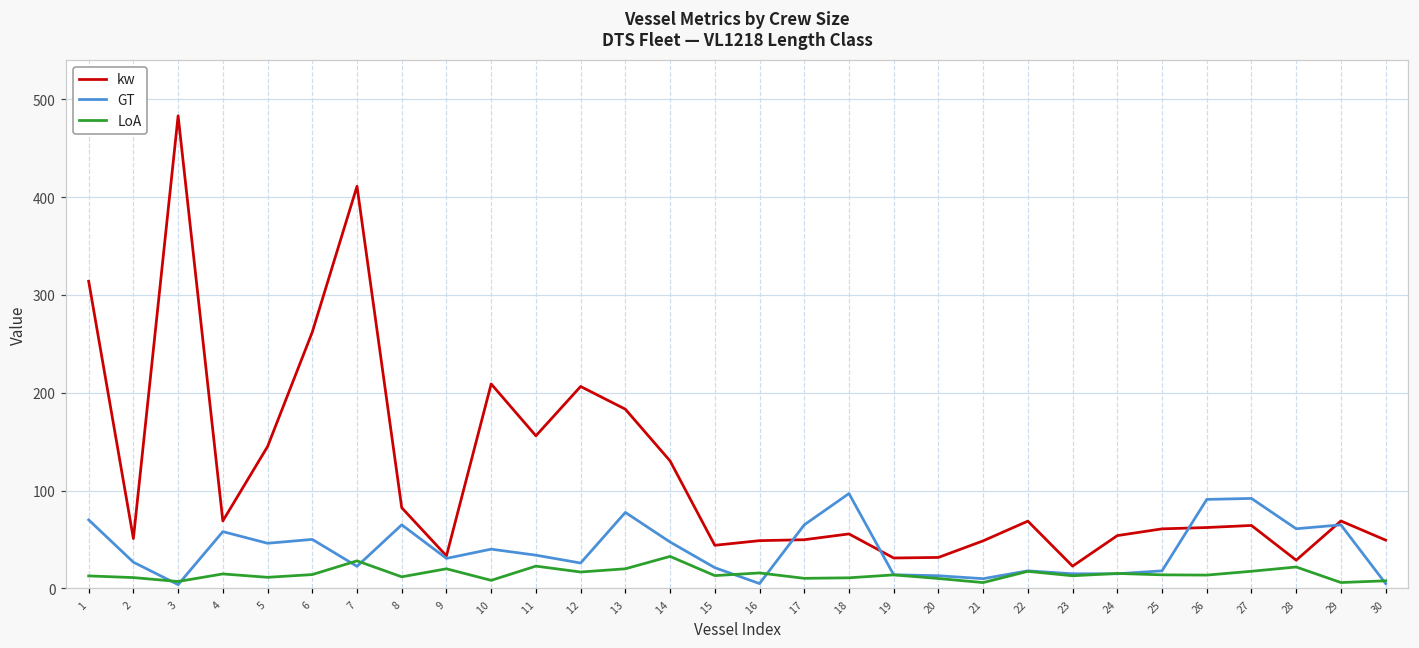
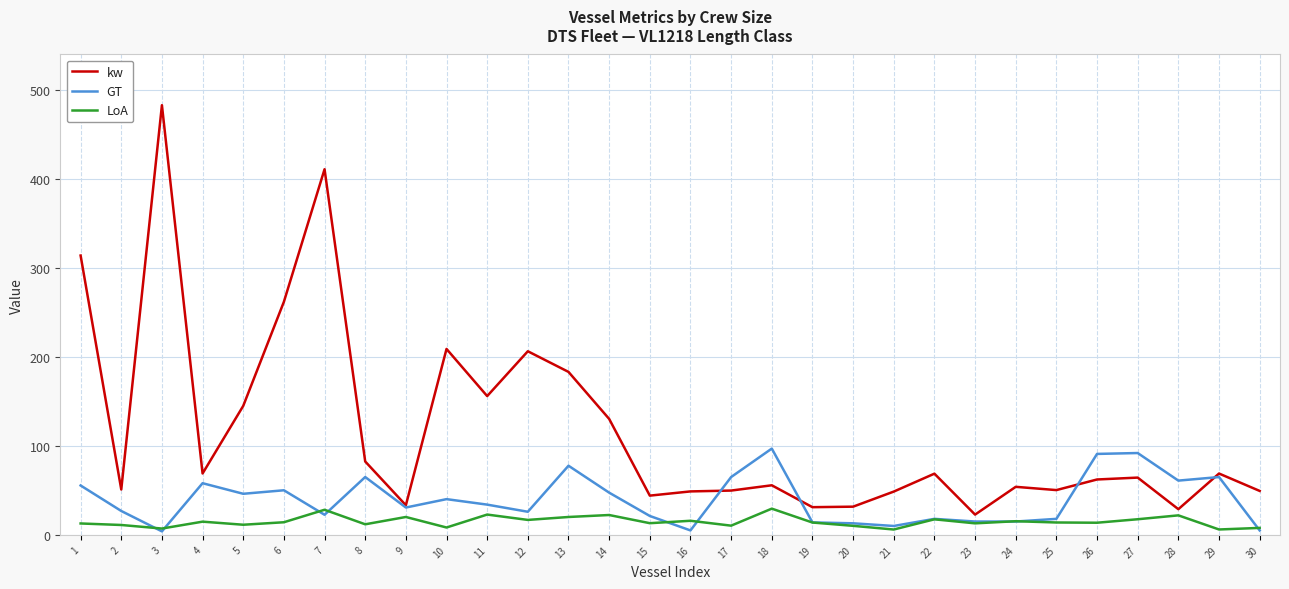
  {
    "kw": {
      "1": 310,
      "2": 50,
      "3": 480,
      "4": 70,
      "5": 150,
      "6": 260,
      "7": 410,
      "8": 80,
      "10": 210,
      "11": 160,
      "12": 210,
      "13": 180,
      "14": 130,
      "15": 40,
      "16": 50,
      "17": 50,
      "18": 60,
      "19": 30,
      "20": 30,
      "21": 50,
      "22": 70,
      "23": 20,
      "24": 50,
-     "25": 60,
+     "25": 50,
      "26": 60,
      "27": 60,
      "28": 30,
      "29": 70,
      "30": 50
    },
    "GT": {
-     "1": 70,
+     "1": 60,
      "2": 30,
      "3": 0,
      "4": 60,
      "5": 50,
      "6": 50,
      "7": 20,
      "8": 70,
      "10": 40,
      "11": 30,
      "12": 30,
      "13": 80,
      "14": 50,
      "15": 20,
      "16": 10,
      "17": 70,
      "18": 100,
      "21": 10,
      "25": 20,
      "26": 90,
      "27": 90,
      "28": 60,
      "29": 70
    },
    "LoA": {
      "1": 10,
      "2": 10,
      "3": 10,
      "4": 10,
      "5": 10,
      "6": 10,
      "7": 30,
      "8": 10,
      "9": 20,
      "10": 10,
      "11": 20,
      "12": 20,
      "13": 20,
-     "14": 30,
+     "14": 20,
      "15": 10,
      "16": 20,
      "17": 10,
-     "18": 10,
+     "18": 30,
      "21": 10,
      "25": 10,
      "26": 10,
      "27": 20,
      "28": 20,
      "29": 10
    }
  }
